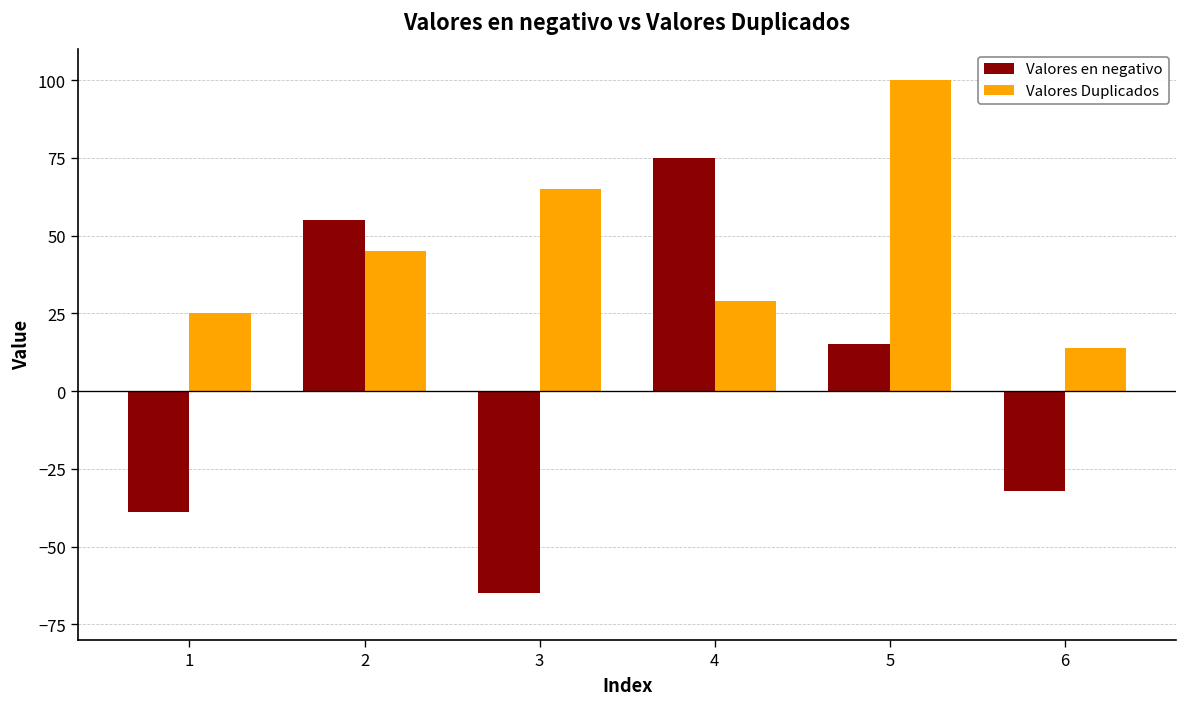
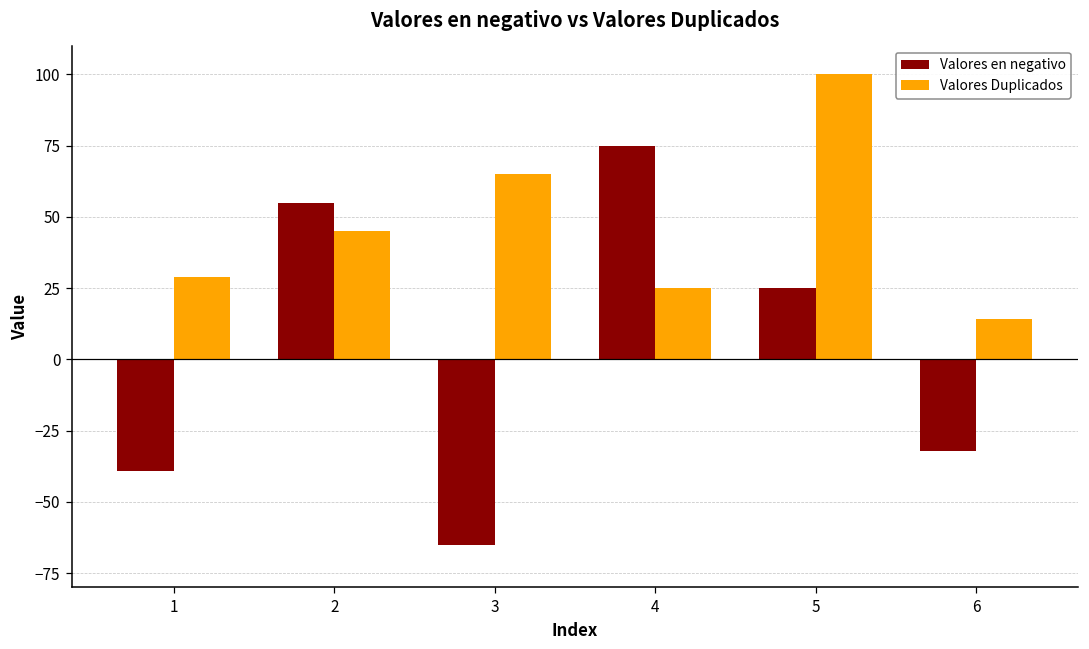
  {
    "Valores en negativo": {
      "1": -39,
      "2": 55,
      "3": -65,
      "4": 75,
-     "5": 15,
+     "5": 25,
      "6": -32
    },
    "Valores Duplicados": {
-     "1": 25,
+     "1": 29,
      "2": 45,
      "3": 65,
-     "4": 29,
+     "4": 25,
      "5": 100,
      "6": 14
    }
  }
